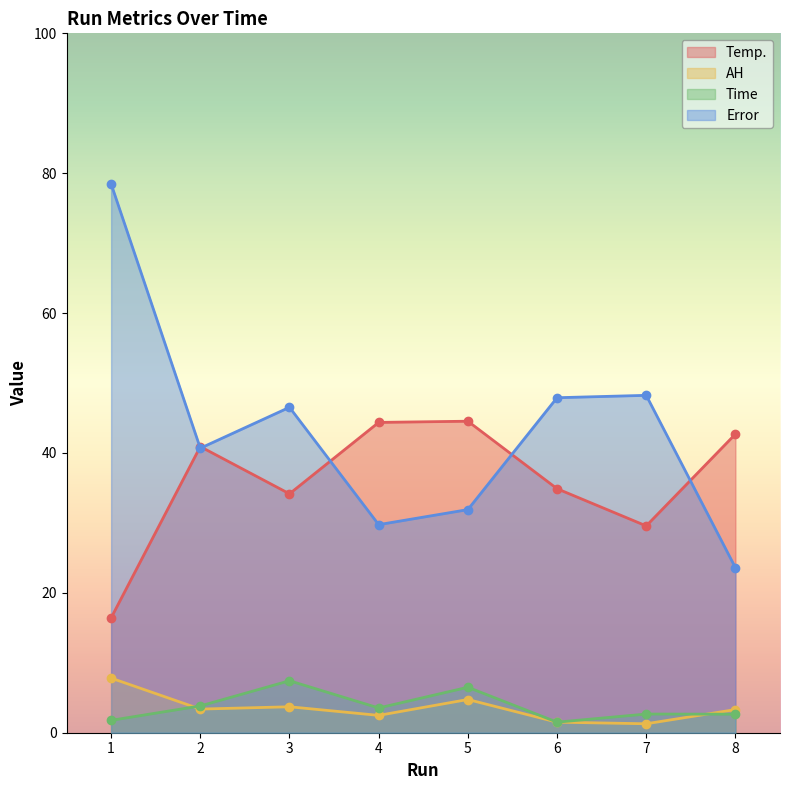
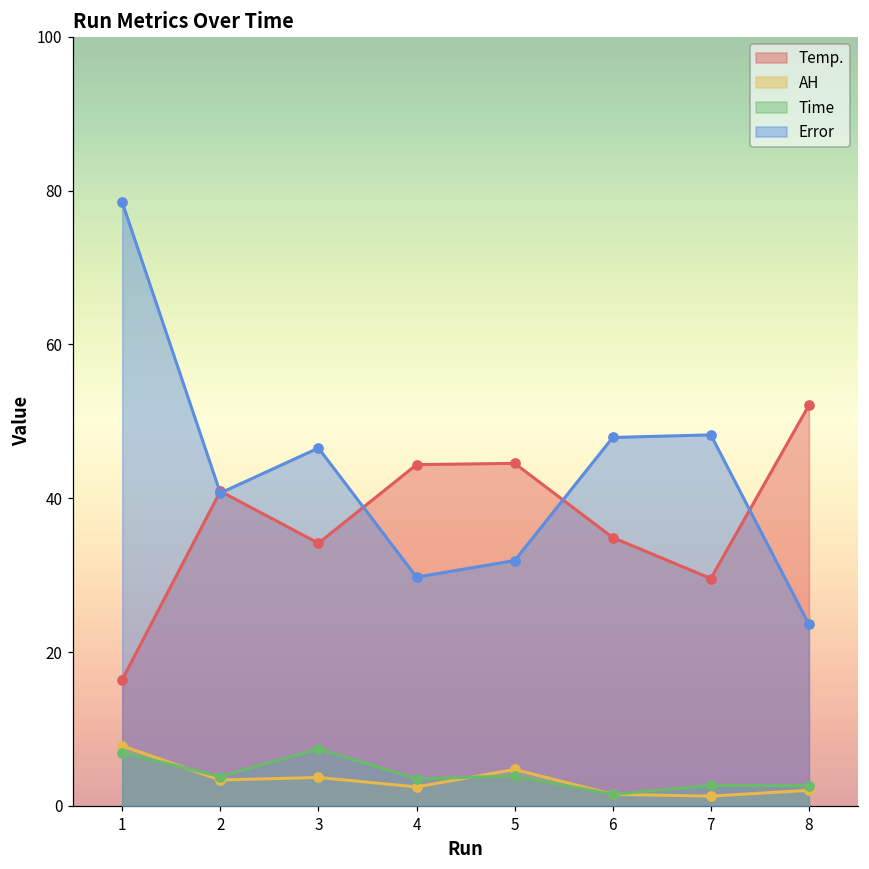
  {
    "Temp.": {
      "1": 16,
      "3": 34,
      "4": 44,
      "5": 45,
      "6": 35,
      "7": 30,
-     "8": 43
+     "8": 52
    },
    "AH": {
      "1": 8,
      "2": 3,
      "3": 4,
      "4": 2,
      "5": 5,
      "7": 1,
-     "8": 3
+     "8": 2
    },
    "Time": {
-     "1": 2,
+     "1": 7,
      "2": 4,
      "3": 7,
      "4": 4,
-     "5": 7,
+     "5": 4,
      "7": 3,
      "8": 3
    },
    "Error": {
      "1": 78,
      "3": 47,
      "4": 30,
      "5": 32,
      "6": 48,
      "7": 48,
      "8": 24
    }
  }
